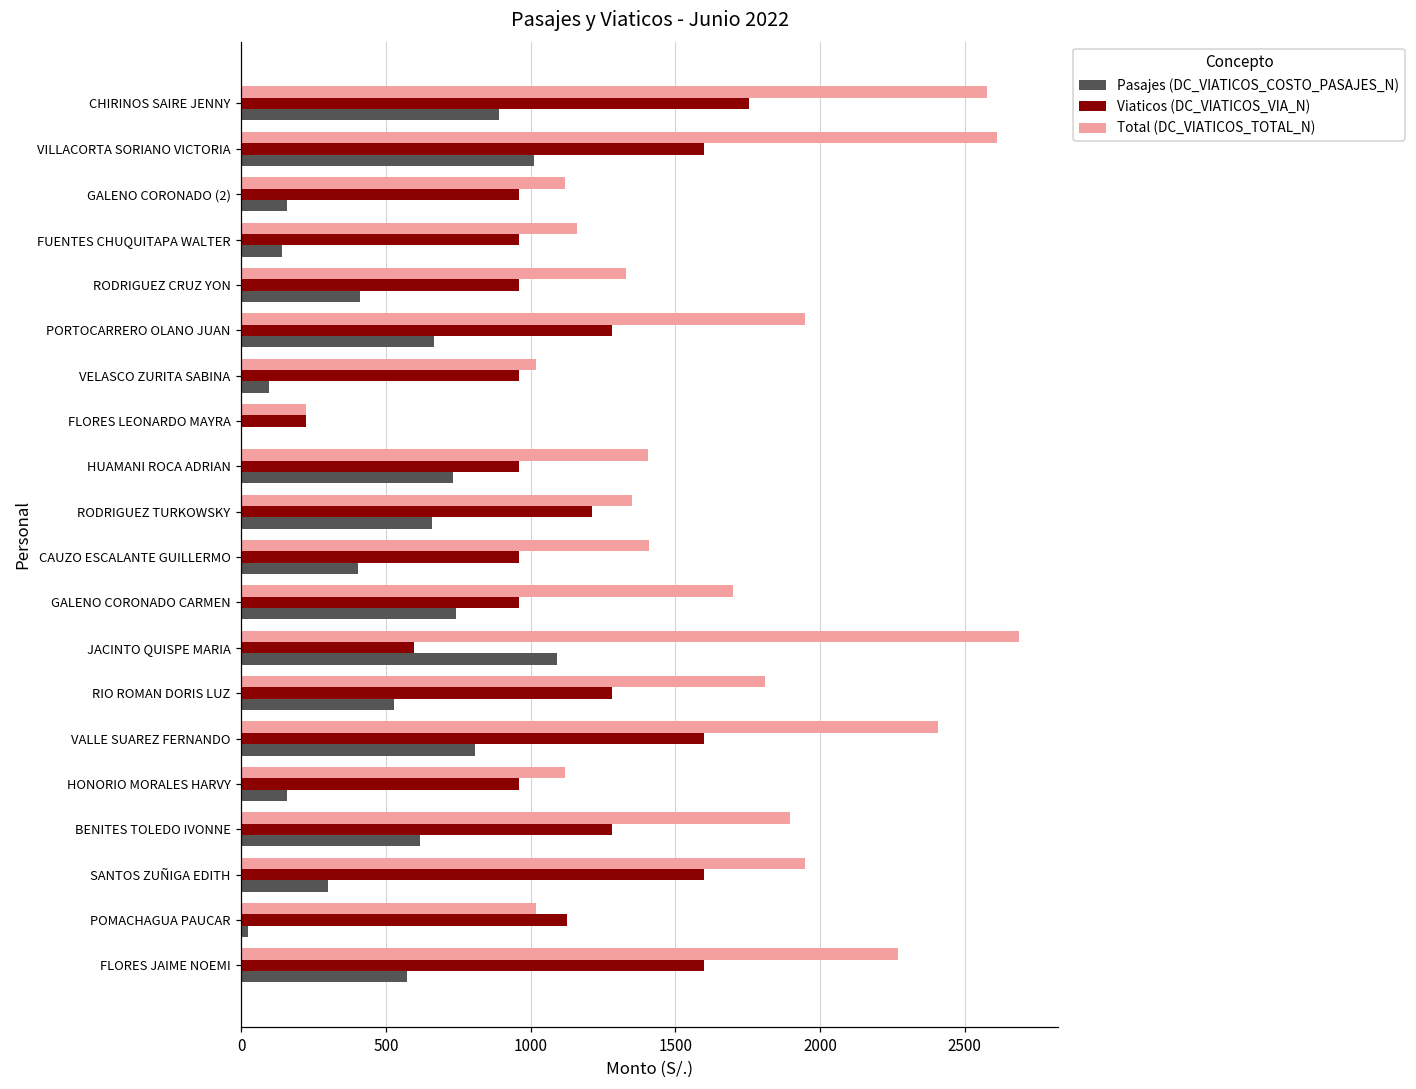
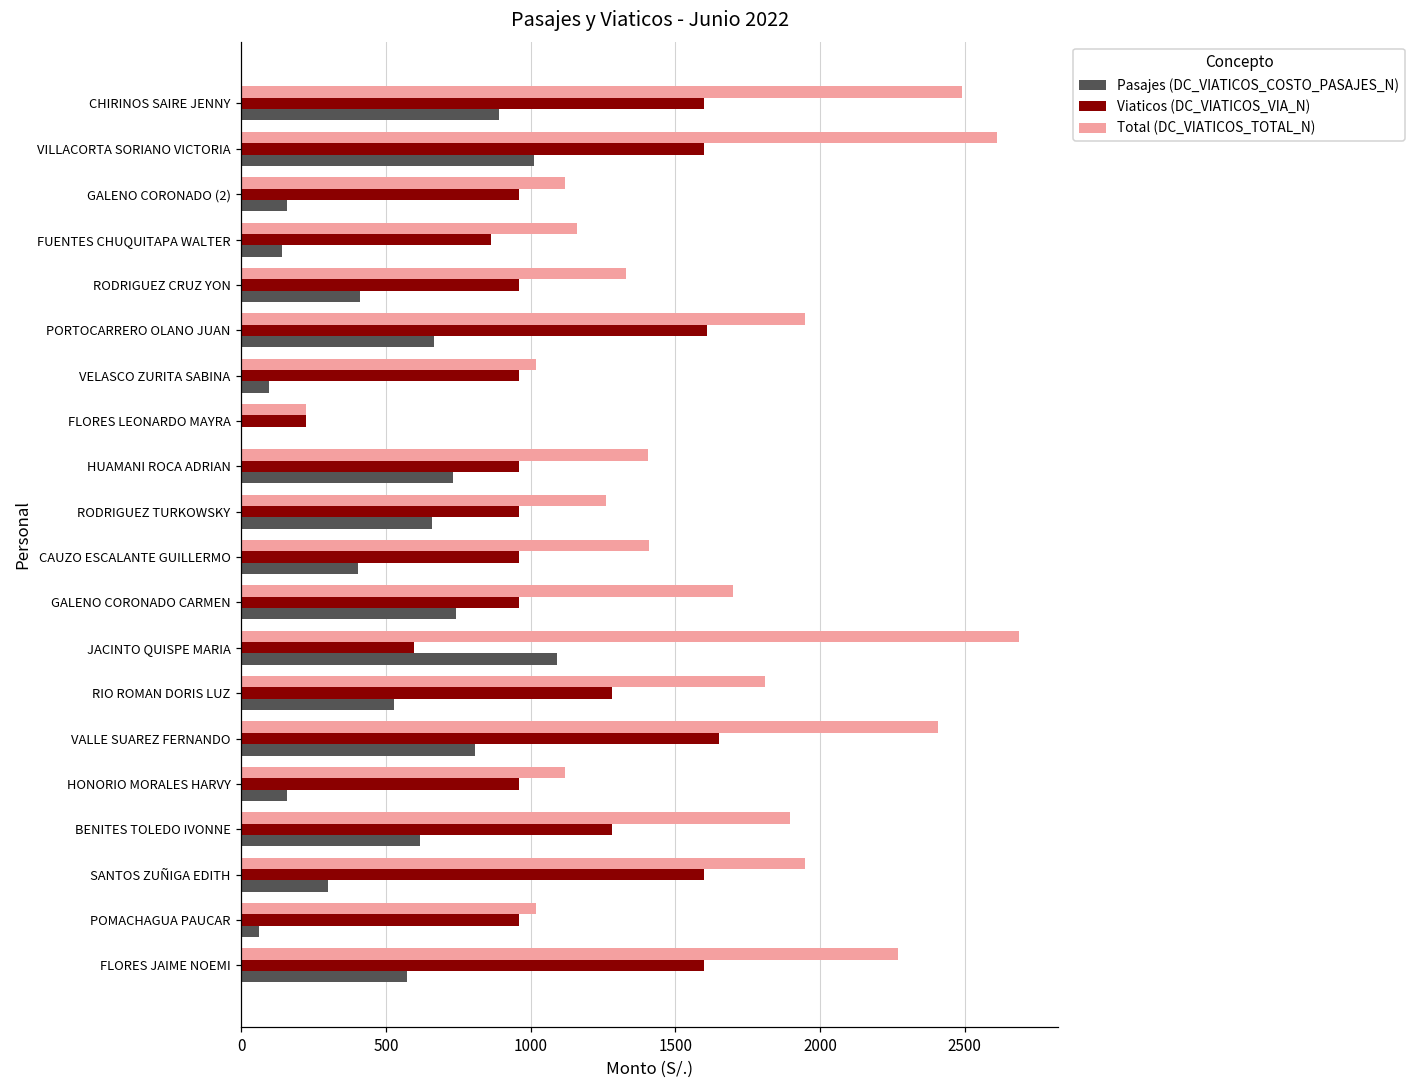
  {
    "Pasajes (DC_VIATICOS_COSTO_PASAJES_N)": {
      "CHIRINOS SAIRE JENNY": 890,
      "VILLACORTA SORIANO VICTORIA": 1010,
      "GALENO CORONADO (2)": 160,
      "FUENTES CHUQUITAPA WALTER": 140,
      "RODRIGUEZ CRUZ YON": 410,
      "PORTOCARRERO OLANO JUAN": 670,
      "VELASCO ZURITA SABINA": 100,
      "FLORES LEONARDO MAYRA": 0,
      "HUAMANI ROCA ADRIAN": 730,
      "RODRIGUEZ TURKOWSKY": 660,
      "CAUZO ESCALANTE GUILLERMO": 400,
      "GALENO CORONADO CARMEN": 740,
      "JACINTO QUISPE MARIA": 1090,
      "RIO ROMAN DORIS LUZ": 530,
      "VALLE SUAREZ FERNANDO": 810,
      "HONORIO MORALES HARVY": 160,
      "BENITES TOLEDO IVONNE": 620,
      "SANTOS ZUÑIGA EDITH": 300,
-     "POMACHAGUA PAUCAR": 20,
+     "POMACHAGUA PAUCAR": 60,
      "FLORES JAIME NOEMI": 570
    },
    "Viaticos (DC_VIATICOS_VIA_N)": {
-     "CHIRINOS SAIRE JENNY": 1760,
+     "CHIRINOS SAIRE JENNY": 1600,
      "VILLACORTA SORIANO VICTORIA": 1600,
      "GALENO CORONADO (2)": 960,
-     "FUENTES CHUQUITAPA WALTER": 960,
+     "FUENTES CHUQUITAPA WALTER": 860,
      "RODRIGUEZ CRUZ YON": 960,
-     "PORTOCARRERO OLANO JUAN": 1280,
+     "PORTOCARRERO OLANO JUAN": 1610,
      "VELASCO ZURITA SABINA": 960,
      "FLORES LEONARDO MAYRA": 220,
      "HUAMANI ROCA ADRIAN": 960,
-     "RODRIGUEZ TURKOWSKY": 1210,
+     "RODRIGUEZ TURKOWSKY": 960,
      "CAUZO ESCALANTE GUILLERMO": 960,
      "GALENO CORONADO CARMEN": 960,
      "JACINTO QUISPE MARIA": 600,
      "RIO ROMAN DORIS LUZ": 1280,
-     "VALLE SUAREZ FERNANDO": 1600,
+     "VALLE SUAREZ FERNANDO": 1650,
      "HONORIO MORALES HARVY": 960,
      "BENITES TOLEDO IVONNE": 1280,
      "SANTOS ZUÑIGA EDITH": 1600,
-     "POMACHAGUA PAUCAR": 1130,
+     "POMACHAGUA PAUCAR": 960,
      "FLORES JAIME NOEMI": 1600
    },
    "Total (DC_VIATICOS_TOTAL_N)": {
-     "CHIRINOS SAIRE JENNY": 2580,
+     "CHIRINOS SAIRE JENNY": 2490,
      "VILLACORTA SORIANO VICTORIA": 2610,
      "GALENO CORONADO (2)": 1120,
      "FUENTES CHUQUITAPA WALTER": 1160,
      "RODRIGUEZ CRUZ YON": 1330,
      "PORTOCARRERO OLANO JUAN": 1950,
      "VELASCO ZURITA SABINA": 1020,
      "FLORES LEONARDO MAYRA": 220,
      "HUAMANI ROCA ADRIAN": 1410,
-     "RODRIGUEZ TURKOWSKY": 1350,
+     "RODRIGUEZ TURKOWSKY": 1260,
      "CAUZO ESCALANTE GUILLERMO": 1410,
      "GALENO CORONADO CARMEN": 1700,
      "JACINTO QUISPE MARIA": 2690,
      "RIO ROMAN DORIS LUZ": 1810,
      "VALLE SUAREZ FERNANDO": 2410,
      "HONORIO MORALES HARVY": 1120,
      "BENITES TOLEDO IVONNE": 1900,
      "SANTOS ZUÑIGA EDITH": 1950,
      "POMACHAGUA PAUCAR": 1020,
      "FLORES JAIME NOEMI": 2270
    }
  }
